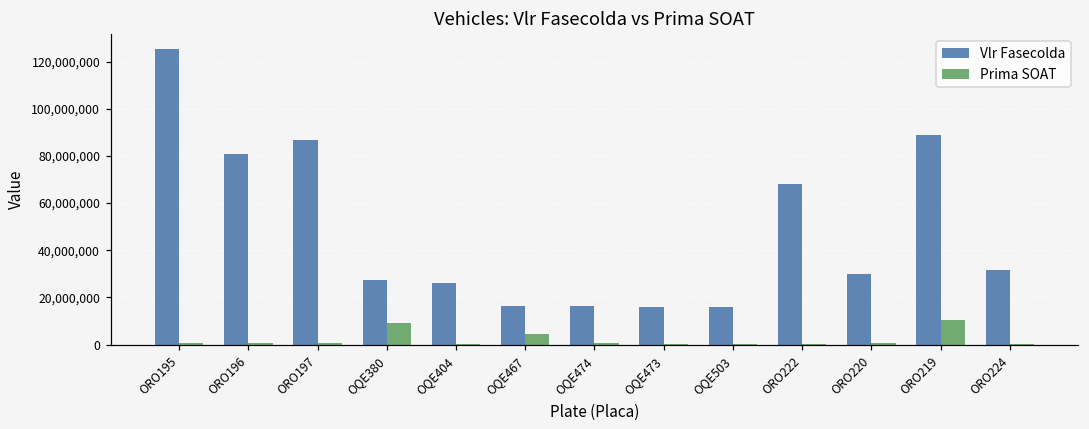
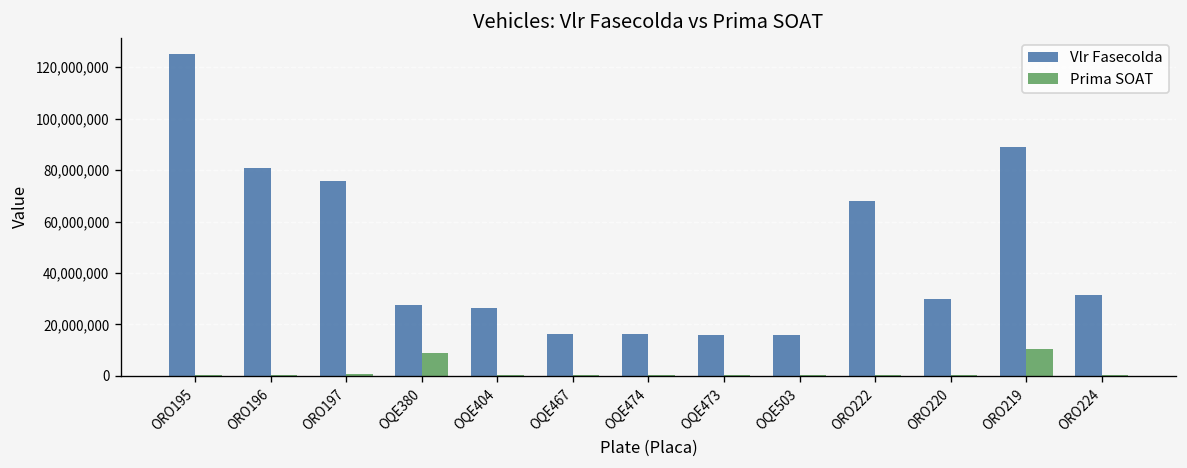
  {
    "Vlr Fasecolda": {
      "ORO195": "125,000,000",
      "ORO196": "81,000,000",
-     "ORO197": "87,000,000",
+     "ORO197": "76,000,000",
      "OQE380": "28,000,000",
      "OQE404": "26,000,000",
      "OQE467": "16,000,000",
      "OQE474": "16,000,000",
      "OQE473": "16,000,000",
      "OQE503": "16,000,000",
      "ORO222": "68,000,000",
      "ORO220": "30,000,000",
      "ORO219": "89,000,000",
      "ORO224": "32,000,000"
    },
    "Prima SOAT": {
      "OQE380": "9,000,000",
-     "OQE467": "5,000,000",
+     "OQE467": "1,000,000",
      "ORO219": "10,000,000"
    }
  }
